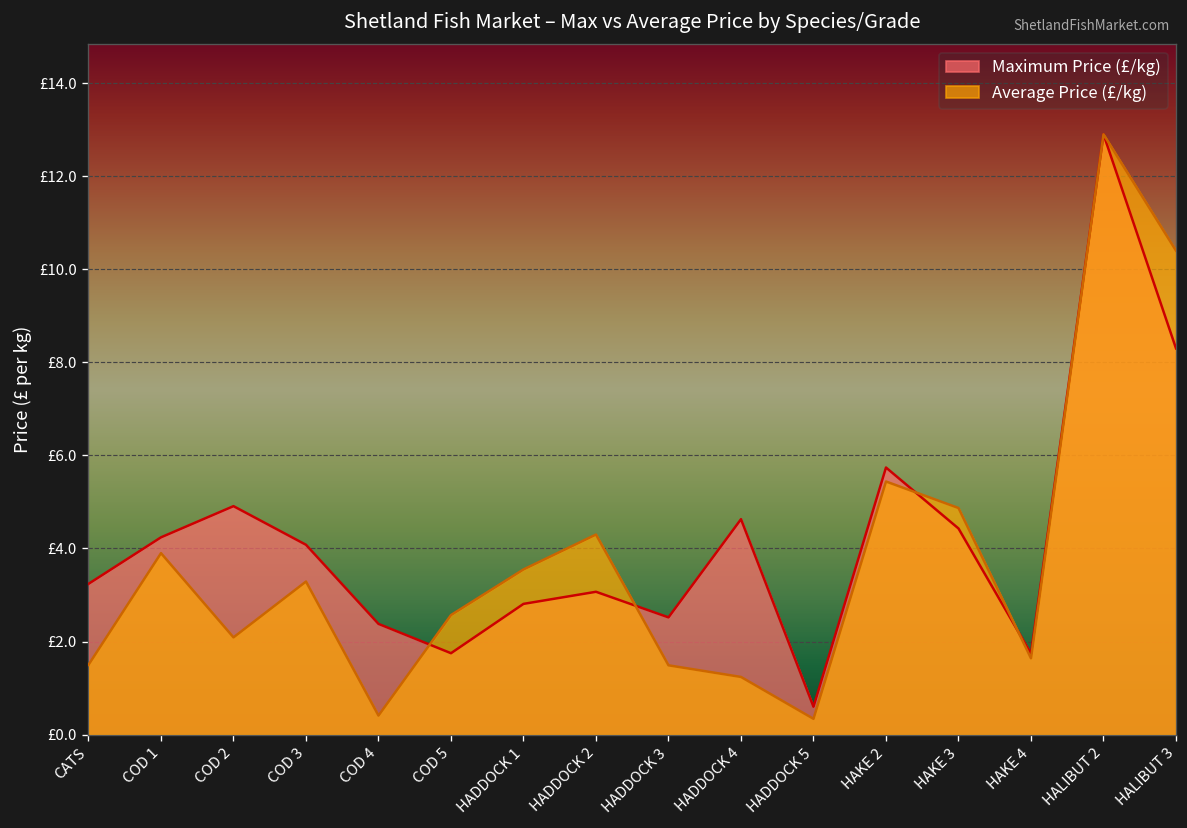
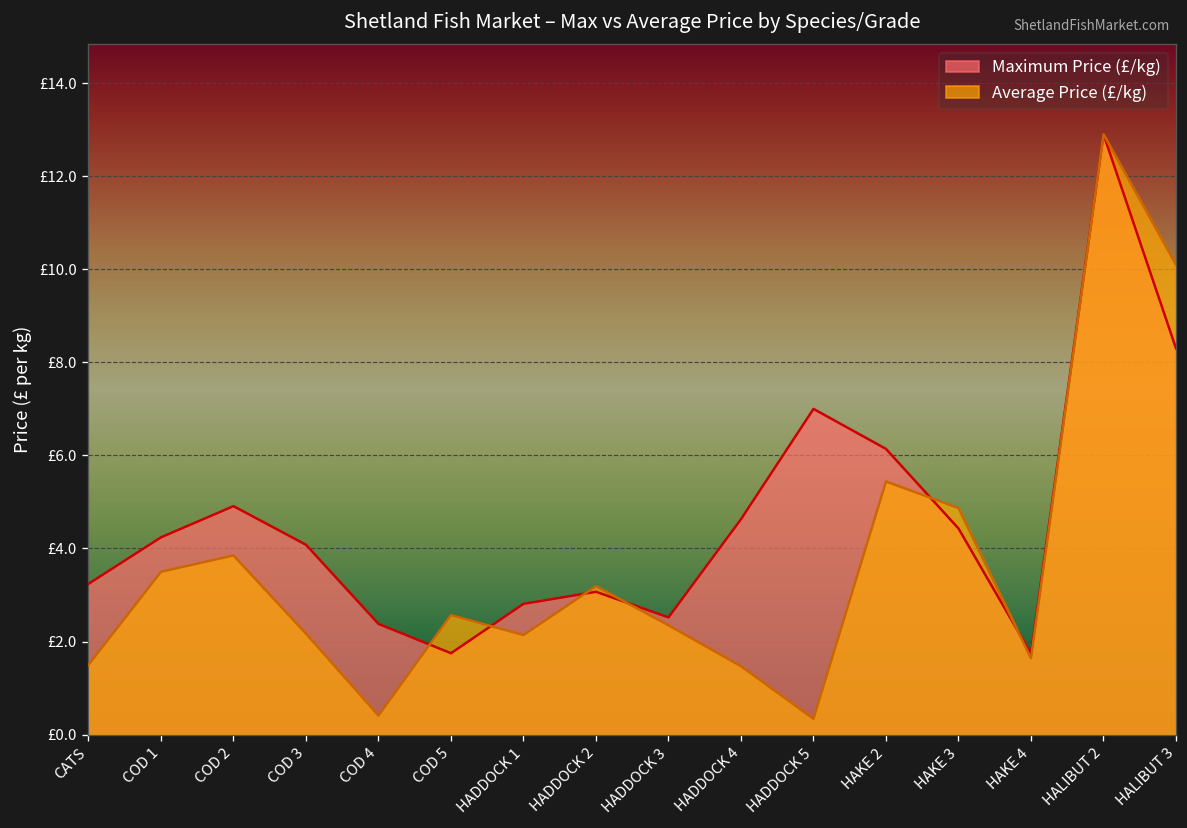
  {
    "Maximum Price (£/kg)": {
      "CATS": "£3.2",
      "COD 1": "£4.2",
      "COD 2": "£4.9",
      "COD 3": "£4.1",
      "COD 4": "£2.4",
      "COD 5": "£1.8",
      "HADDOCK 1": "£2.8",
      "HADDOCK 2": "£3.1",
      "HADDOCK 3": "£2.5",
      "HADDOCK 4": "£4.6",
-     "HADDOCK 5": "£0.6",
-     "HAKE 2": "£5.7",
+     "HADDOCK 5": "£7.0",
+     "HAKE 2": "£6.1",
      "HAKE 3": "£4.4",
      "HAKE 4": "£1.7",
      "HALIBUT 3": "£8.3"
    },
    "Average Price (£/kg)": {
      "CATS": "£1.5",
-     "COD 1": "£3.9",
-     "COD 2": "£2.1",
-     "COD 3": "£3.3",
+     "COD 1": "£3.5",
+     "COD 2": "£3.9",
+     "COD 3": "£2.2",
      "COD 4": "£0.4",
      "COD 5": "£2.6",
-     "HADDOCK 1": "£3.6",
-     "HADDOCK 2": "£4.3",
-     "HADDOCK 3": "£1.5",
-     "HADDOCK 4": "£1.2",
+     "HADDOCK 1": "£2.1",
+     "HADDOCK 2": "£3.2",
+     "HADDOCK 3": "£2.4",
+     "HADDOCK 4": "£1.5",
      "HADDOCK 5": "£0.3",
      "HAKE 2": "£5.4",
      "HAKE 3": "£4.9",
      "HAKE 4": "£1.6",
-     "HALIBUT 3": "£10.4"
+     "HALIBUT 3": "£10.1"
    }
  }
